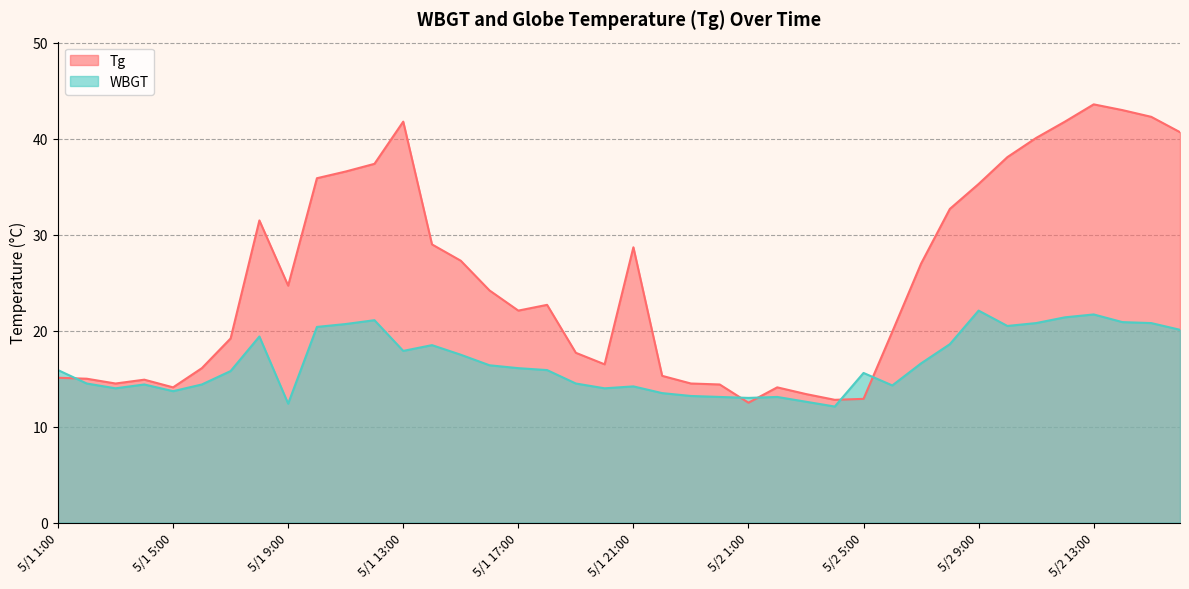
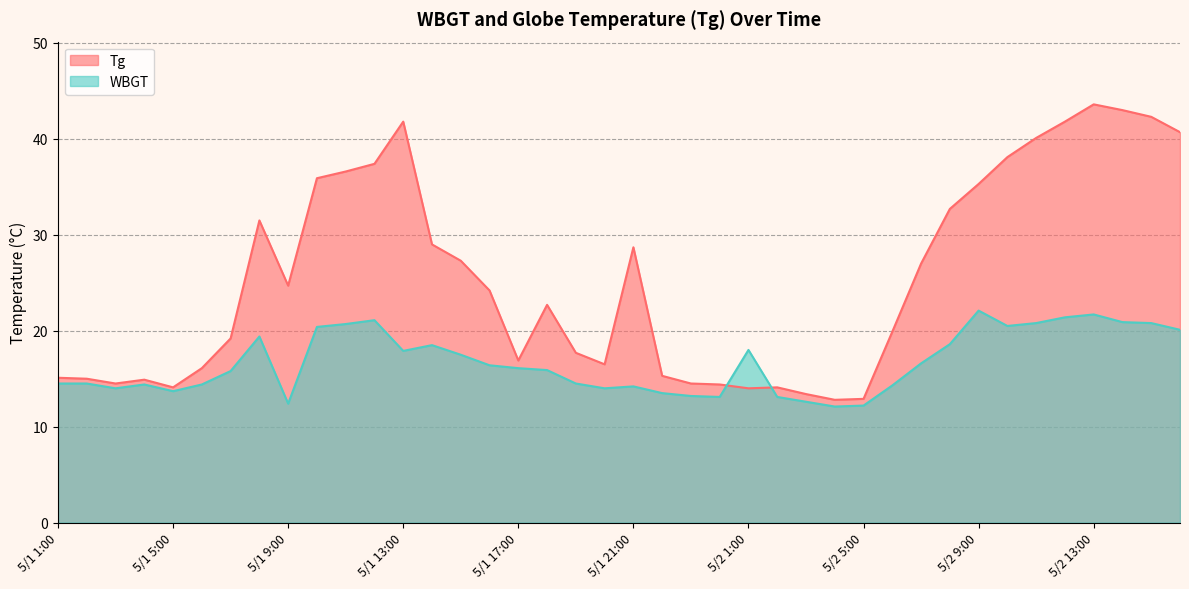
  {
    "Tg": {
      "5/1 1:00": 15,
      "5/1 5:00": 14,
      "5/1 9:00": 25,
      "5/1 13:00": 42,
-     "5/1 17:00": 22,
+     "5/1 17:00": 17,
      "5/1 21:00": 29,
-     "5/2 1:00": 13,
+     "5/2 1:00": 14,
      "5/2 5:00": 13,
      "5/2 9:00": 35,
      "5/2 13:00": 44
    },
    "WBGT": {
-     "5/1 1:00": 16,
+     "5/1 1:00": 15,
      "5/1 5:00": 14,
      "5/1 9:00": 12,
      "5/1 13:00": 18,
      "5/1 17:00": 16,
      "5/1 21:00": 14,
-     "5/2 1:00": 13,
-     "5/2 5:00": 16,
+     "5/2 1:00": 18,
+     "5/2 5:00": 12,
      "5/2 9:00": 22,
      "5/2 13:00": 22
    }
  }
